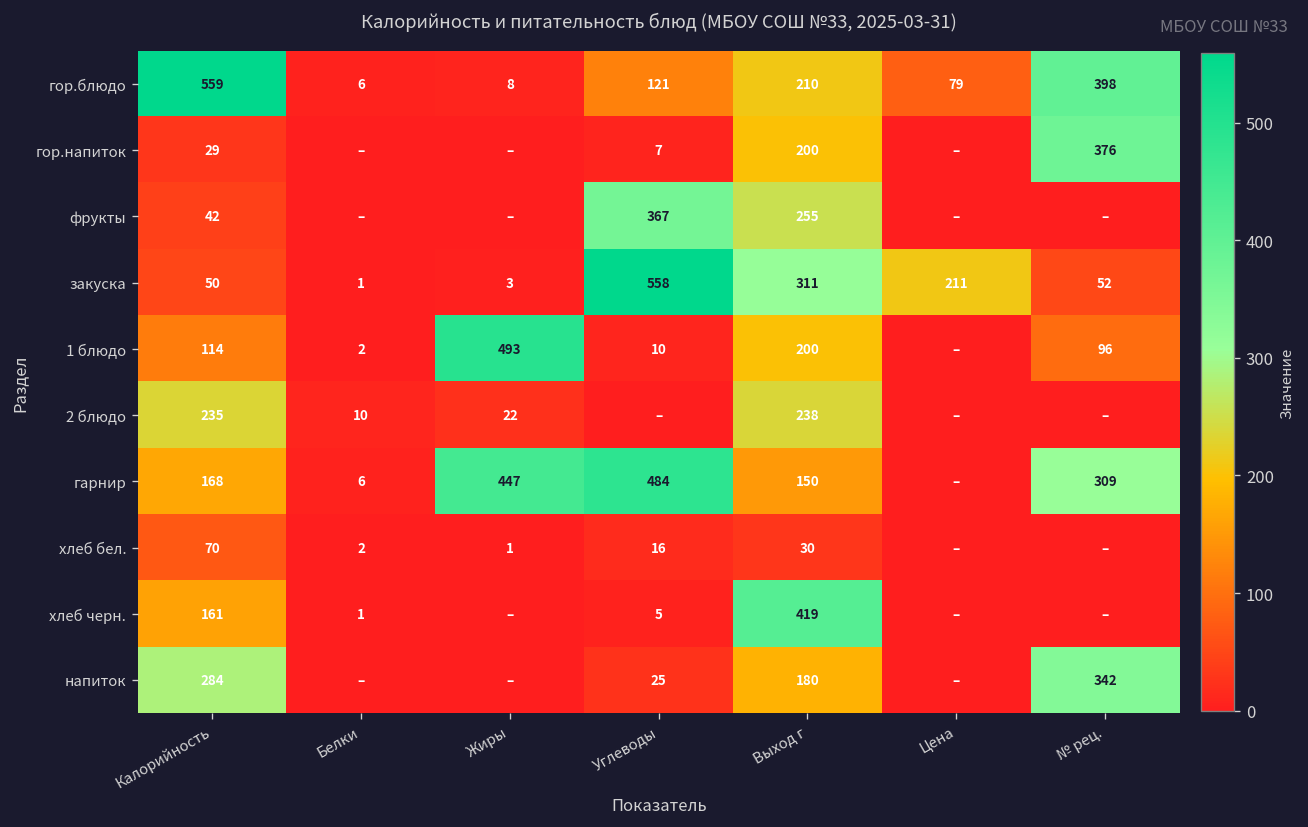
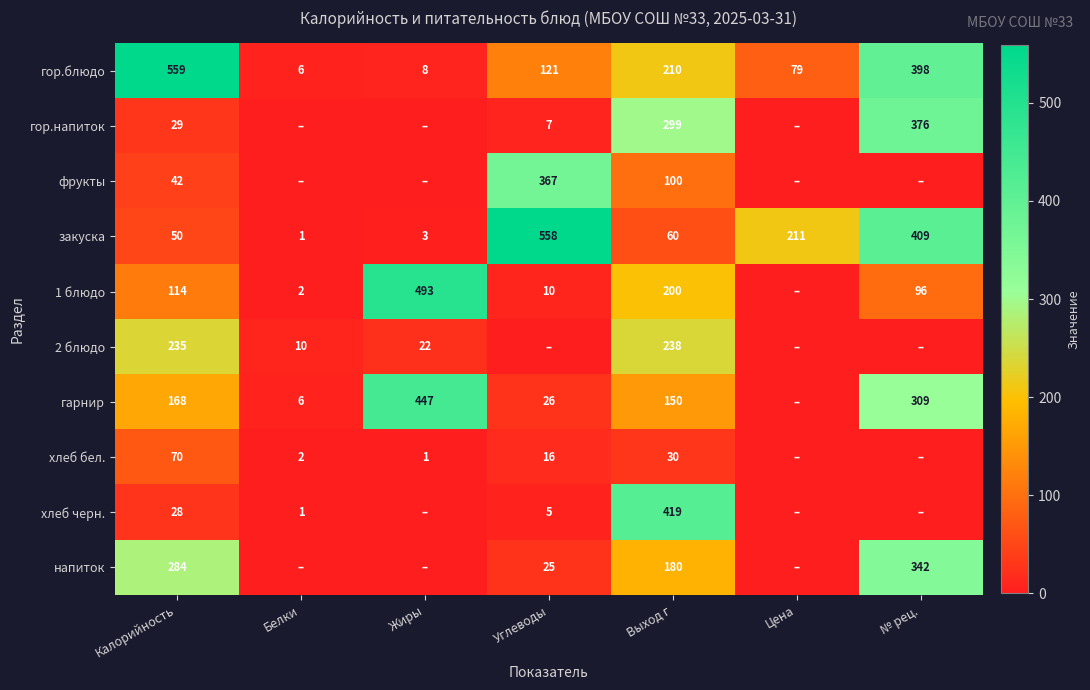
  {
    "гор.блюдо": {
      "Калорийность": 559,
      "Белки": 6,
      "Жиры": 8,
      "Углеводы": 121,
      "Выход г": 210,
      "Цена": 79,
      "№ рец.": 398
    },
    "гор.напиток": {
      "Калорийность": 29,
      "Углеводы": 7,
-     "Выход г": 200,
+     "Выход г": 299,
      "№ рец.": 376
    },
    "фрукты": {
      "Калорийность": 42,
      "Углеводы": 367,
-     "Выход г": 255
+     "Выход г": 100
    },
    "закуска": {
      "Калорийность": 50,
      "Белки": 1,
      "Жиры": 3,
      "Углеводы": 558,
-     "Выход г": 311,
+     "Выход г": 60,
      "Цена": 211,
-     "№ рец.": 52
+     "№ рец.": 409
    },
    "1 блюдо": {
      "Калорийность": 114,
      "Белки": 2,
      "Жиры": 493,
      "Углеводы": 10,
      "Выход г": 200,
      "№ рец.": 96
    },
    "2 блюдо": {
      "Калорийность": 235,
      "Белки": 10,
      "Жиры": 22,
      "Выход г": 238
    },
    "гарнир": {
      "Калорийность": 168,
      "Белки": 6,
      "Жиры": 447,
-     "Углеводы": 484,
+     "Углеводы": 26,
      "Выход г": 150,
      "№ рец.": 309
    },
    "хлеб бел.": {
      "Калорийность": 70,
      "Белки": 2,
      "Жиры": 1,
      "Углеводы": 16,
      "Выход г": 30
    },
    "хлеб черн.": {
-     "Калорийность": 161,
+     "Калорийность": 28,
      "Белки": 1,
      "Углеводы": 5,
      "Выход г": 419
    },
    "напиток": {
      "Калорийность": 284,
      "Углеводы": 25,
      "Выход г": 180,
      "№ рец.": 342
    }
  }
